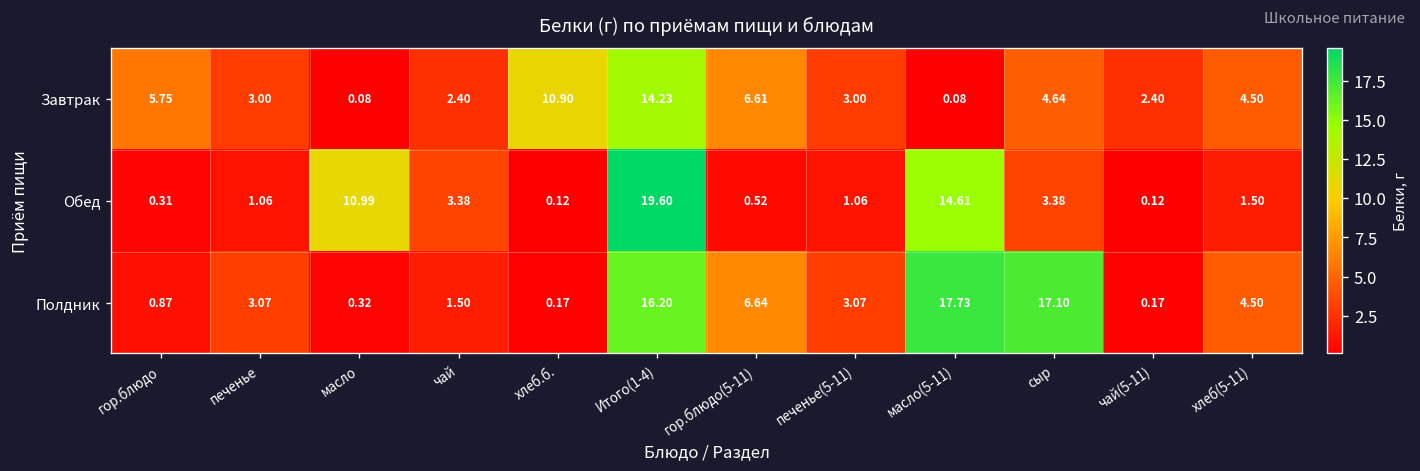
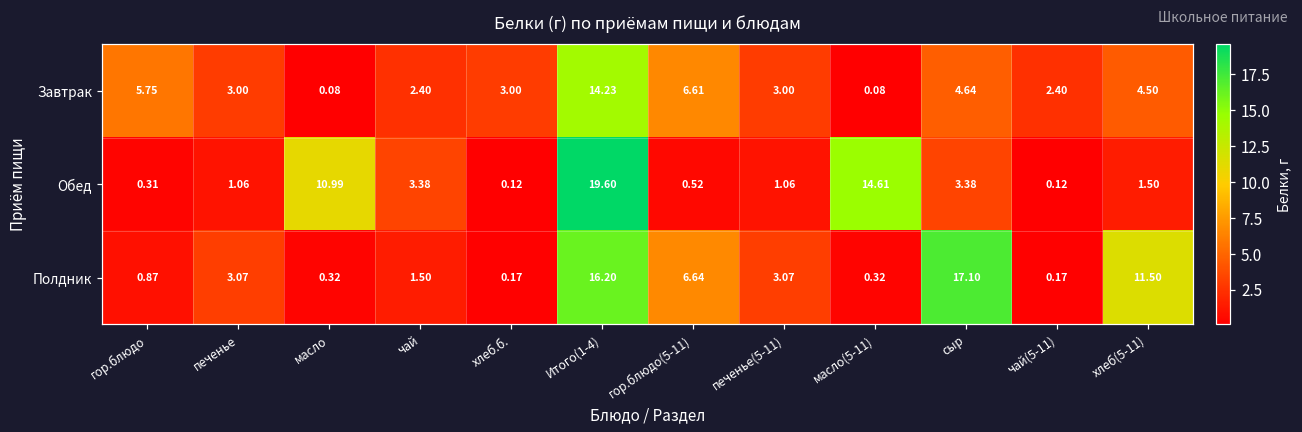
  {
    "Завтрак": {
      "гор.блюдо": 5.75,
      "печенье": 3.00,
      "масло": 0.08,
      "чай": 2.40,
-     "хлеб.б.": 10.90,
+     "хлеб.б.": 3.00,
      "Итого(1-4)": 14.23,
      "гор.блюдо(5-11)": 6.61,
      "печенье(5-11)": 3.00,
      "масло(5-11)": 0.08,
      "сыр": 4.64,
      "чай(5-11)": 2.40,
      "хлеб(5-11)": 4.50
    },
    "Обед": {
      "гор.блюдо": 0.31,
      "печенье": 1.06,
      "масло": 10.99,
      "чай": 3.38,
      "хлеб.б.": 0.12,
      "Итого(1-4)": 19.60,
      "гор.блюдо(5-11)": 0.52,
      "печенье(5-11)": 1.06,
      "масло(5-11)": 14.61,
      "сыр": 3.38,
      "чай(5-11)": 0.12,
      "хлеб(5-11)": 1.50
    },
    "Полдник": {
      "гор.блюдо": 0.87,
      "печенье": 3.07,
      "масло": 0.32,
      "чай": 1.50,
      "хлеб.б.": 0.17,
      "Итого(1-4)": 16.20,
      "гор.блюдо(5-11)": 6.64,
      "печенье(5-11)": 3.07,
-     "масло(5-11)": 17.73,
+     "масло(5-11)": 0.32,
      "сыр": 17.10,
      "чай(5-11)": 0.17,
-     "хлеб(5-11)": 4.50
+     "хлеб(5-11)": 11.50
    }
  }
